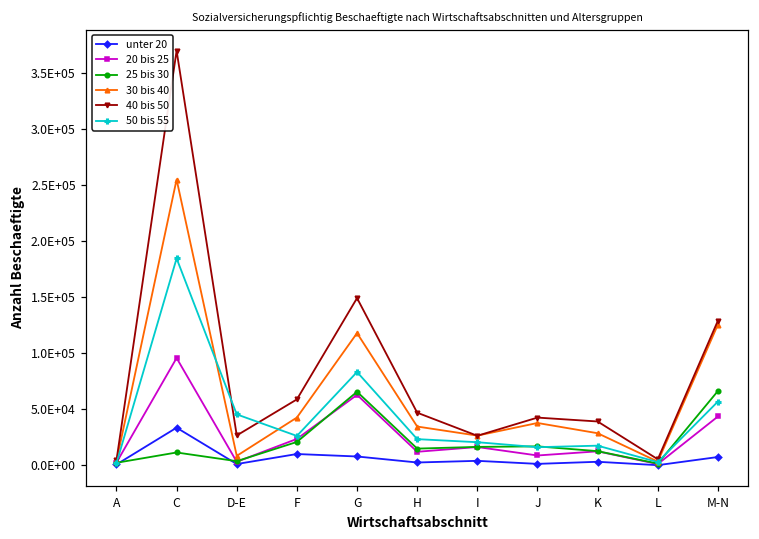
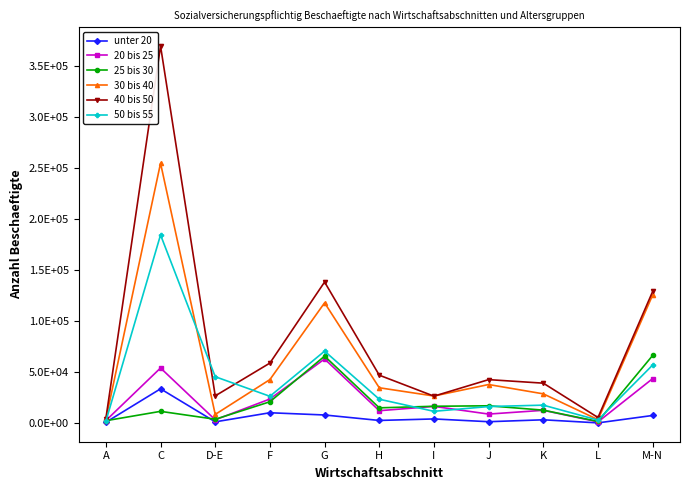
  {
    "unter 20": {
      "C": 34000,
      "F": 10000,
      "G": 8000,
      "H": 3000,
      "I": 4000,
      "J": 1000,
      "K": 3000,
      "M-N": 7000
    },
    "20 bis 25": {
-     "C": 96000,
+     "C": 54000,
      "F": 24000,
      "G": 63000,
      "H": 12000,
      "J": 9000,
      "M-N": 44000
    },
    "25 bis 30": {
      "C": 12000,
      "F": 21000,
      "G": 66000,
      "H": 15000,
      "M-N": 66000
    },
    "30 bis 40": {
      "C": 255000,
      "D-E": 8000,
      "F": 43000,
      "G": 118000,
      "H": 35000,
      "J": 38000,
      "K": 29000,
      "M-N": 126000
    },
    "40 bis 50": {
      "C": 370000,
      "D-E": 27000,
      "F": 59000,
-     "G": 149000,
+     "G": 138000,
      "H": 47000,
      "J": 43000,
      "K": 39000,
      "M-N": 129000
    },
    "50 bis 55": {
      "C": 185000,
      "D-E": 45000,
      "F": 26000,
-     "G": 83000,
+     "G": 71000,
      "H": 23000,
-     "I": 21000,
+     "I": 12000,
      "K": 18000,
      "M-N": 57000
    }
  }
